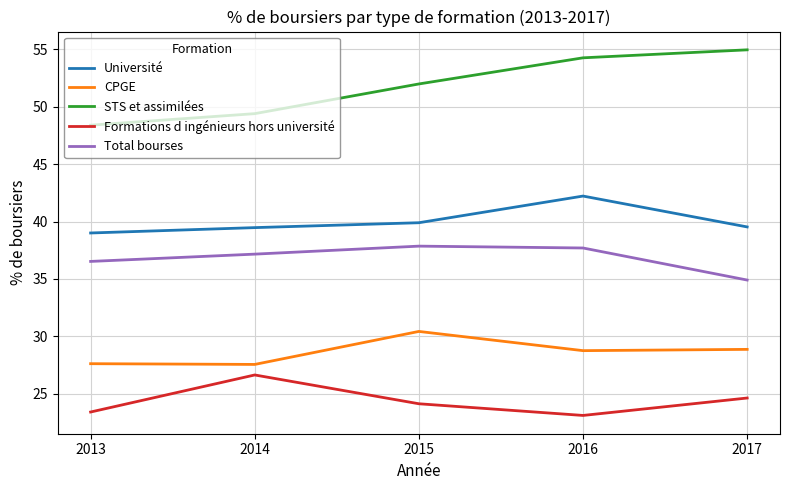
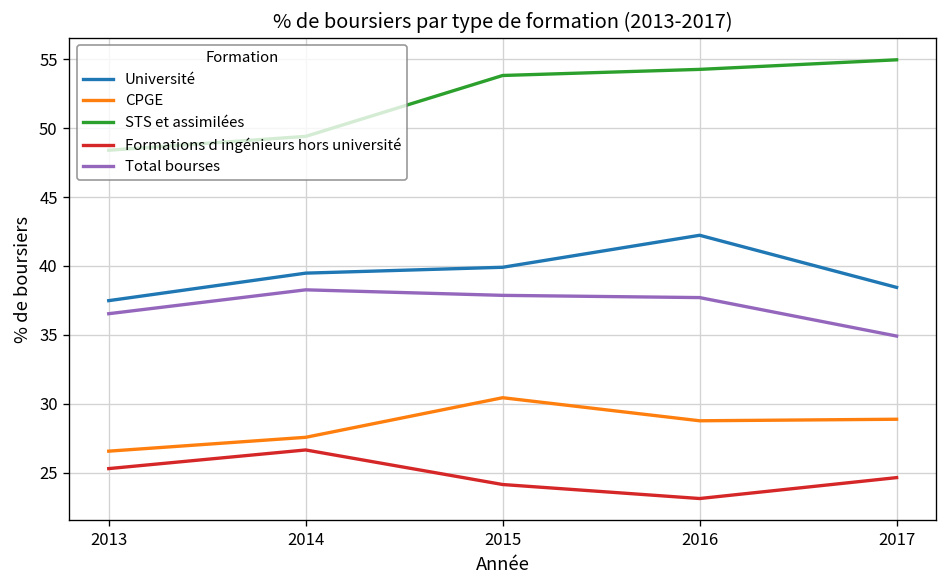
  {
    "Université": {
-     "2013": 39.0,
+     "2013": 37.5,
      "2014": 39.5,
      "2015": 39.9,
      "2016": 42.2,
-     "2017": 39.5
+     "2017": 38.4
    },
    "CPGE": {
-     "2013": 27.6,
+     "2013": 26.6,
      "2014": 27.6,
      "2015": 30.4,
      "2016": 28.8,
      "2017": 28.9
    },
    "STS et assimilées": {
-     "2015": 52.0,
+     "2015": 53.8,
      "2016": 54.3,
      "2017": 55.0
    },
    "Formations d ingénieurs hors université": {
-     "2013": 23.4,
+     "2013": 25.3,
      "2014": 26.6,
      "2015": 24.1,
      "2016": 23.1,
      "2017": 24.6
    },
    "Total bourses": {
      "2013": 36.5,
-     "2014": 37.2,
+     "2014": 38.3,
      "2015": 37.9,
      "2016": 37.7,
      "2017": 34.9
    }
  }
